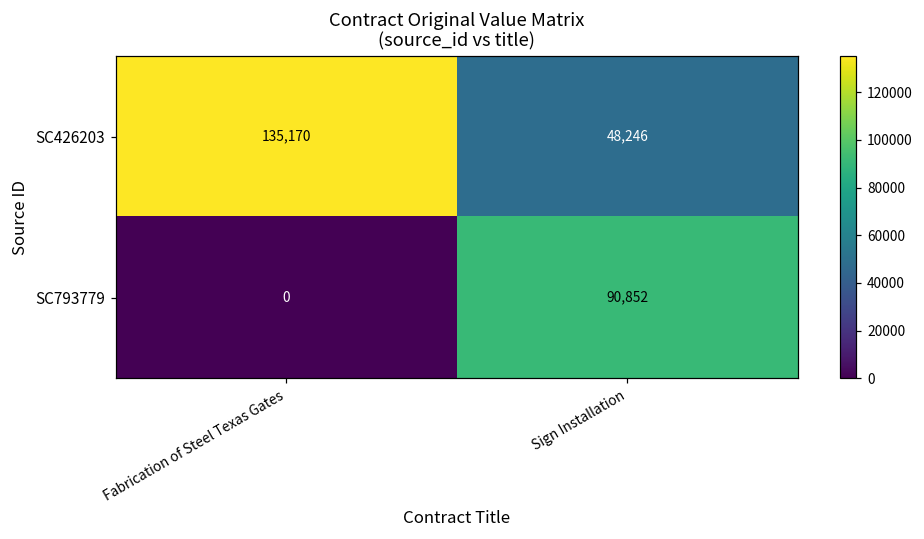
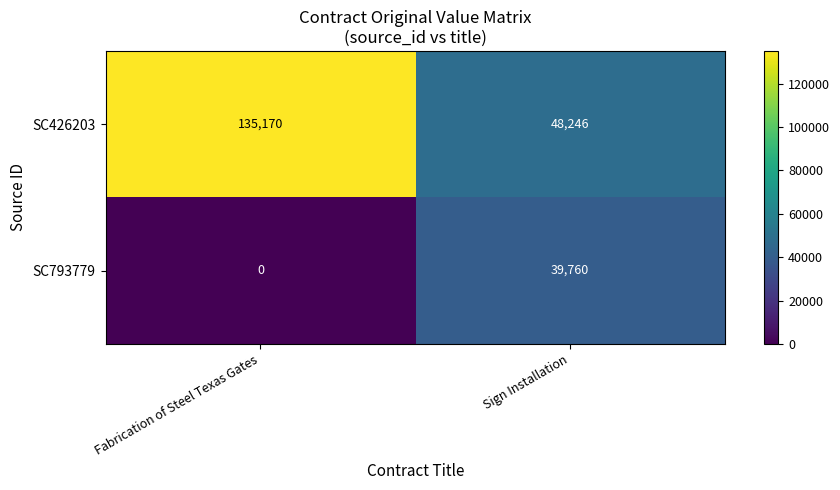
  {
    "SC426203": {
      "Fabrication of Steel Texas Gates": "135,170",
      "Sign Installation": "48,246"
    },
    "SC793779": {
      "Fabrication of Steel Texas Gates": "0",
-     "Sign Installation": "90,852"
+     "Sign Installation": "39,760"
    }
  }
